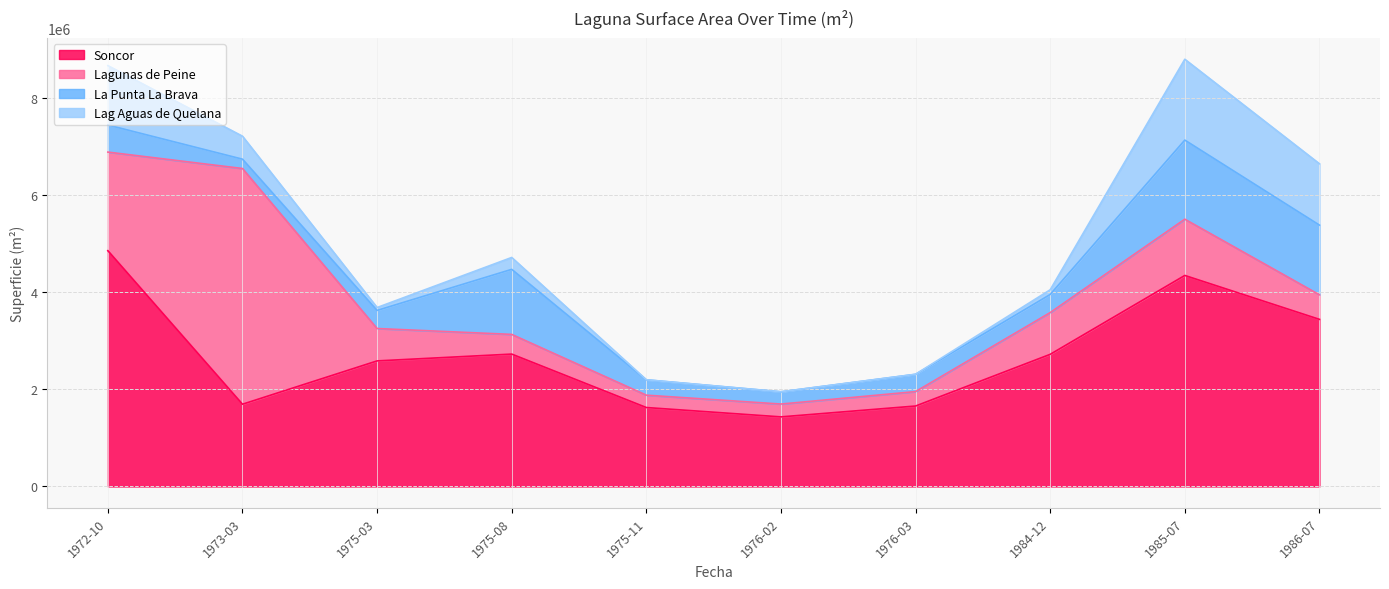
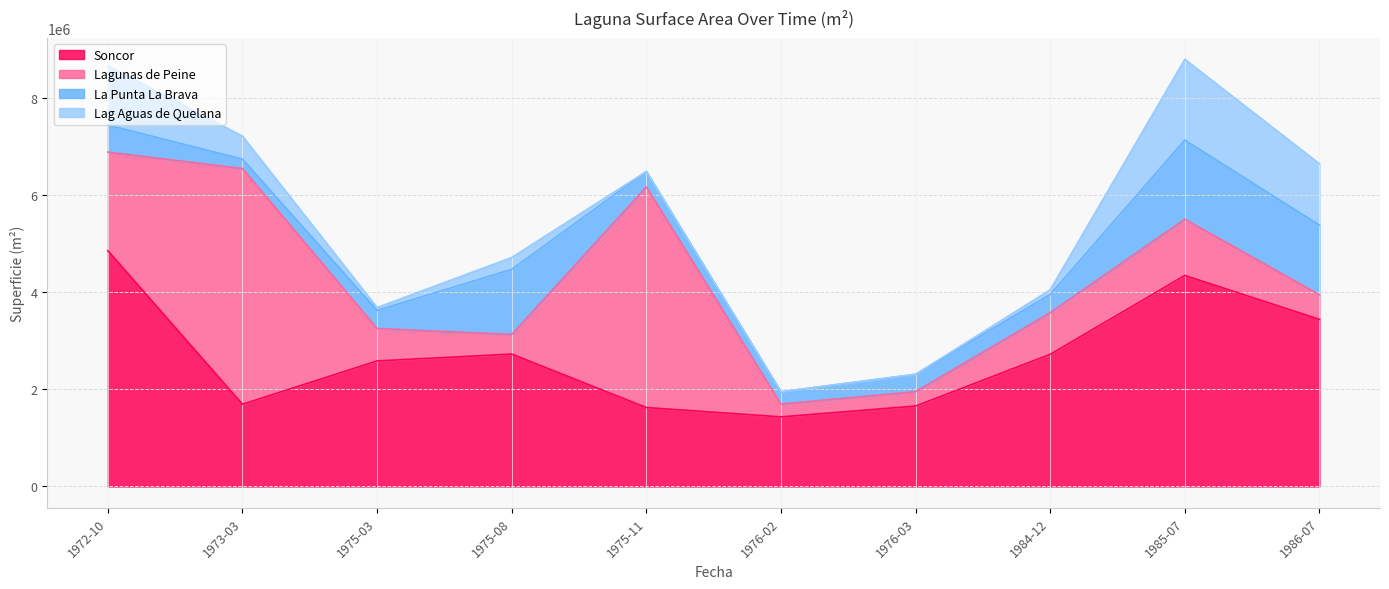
  {
    "Soncor": {
      "1972-10": 4900000,
      "1973-03": 1700000,
      "1975-03": 2600000,
      "1975-08": 2700000,
      "1975-11": 1600000,
      "1976-02": 1400000,
      "1976-03": 1700000,
      "1984-12": 2700000,
      "1985-07": 4300000,
      "1986-07": 3400000
    },
    "Lagunas de Peine": {
      "1972-10": 2000000,
      "1973-03": 4900000,
      "1975-03": 700000,
      "1975-08": 400000,
-     "1975-11": 300000,
+     "1975-11": 4500000,
      "1976-02": 300000,
      "1976-03": 300000,
      "1984-12": 900000,
      "1985-07": 1200000,
      "1986-07": 500000
    }
  }
